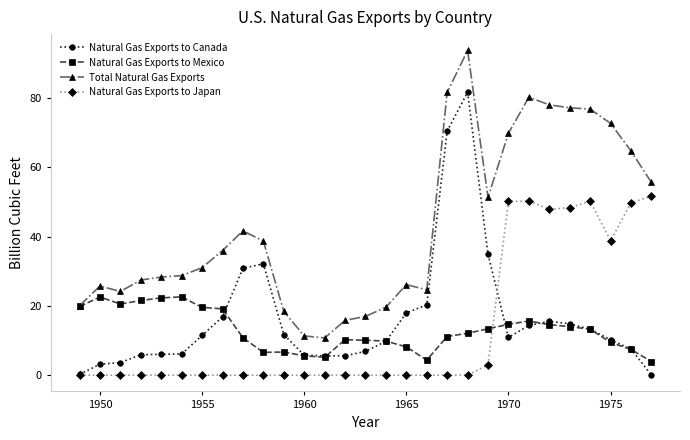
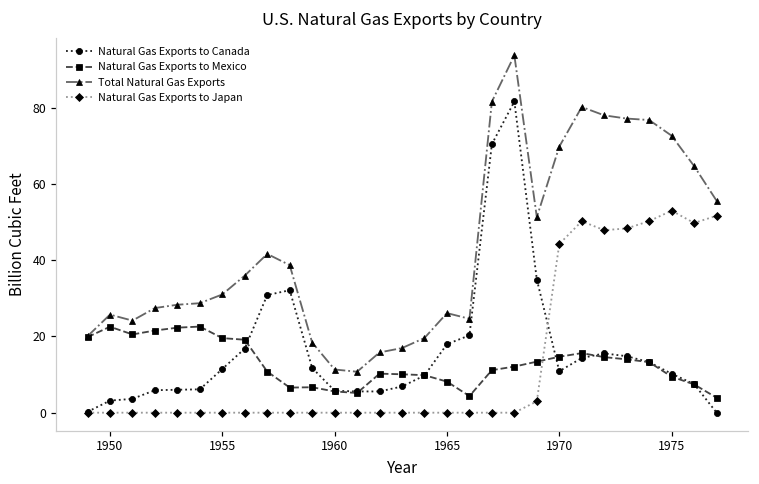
  {
    "Natural Gas Exports to Japan": {
      "1950": 0,
      "1955": 0,
      "1960": 0,
      "1965": 0,
-     "1970": 50,
-     "1975": 39
+     "1970": 44,
+     "1975": 53
    }
  }
